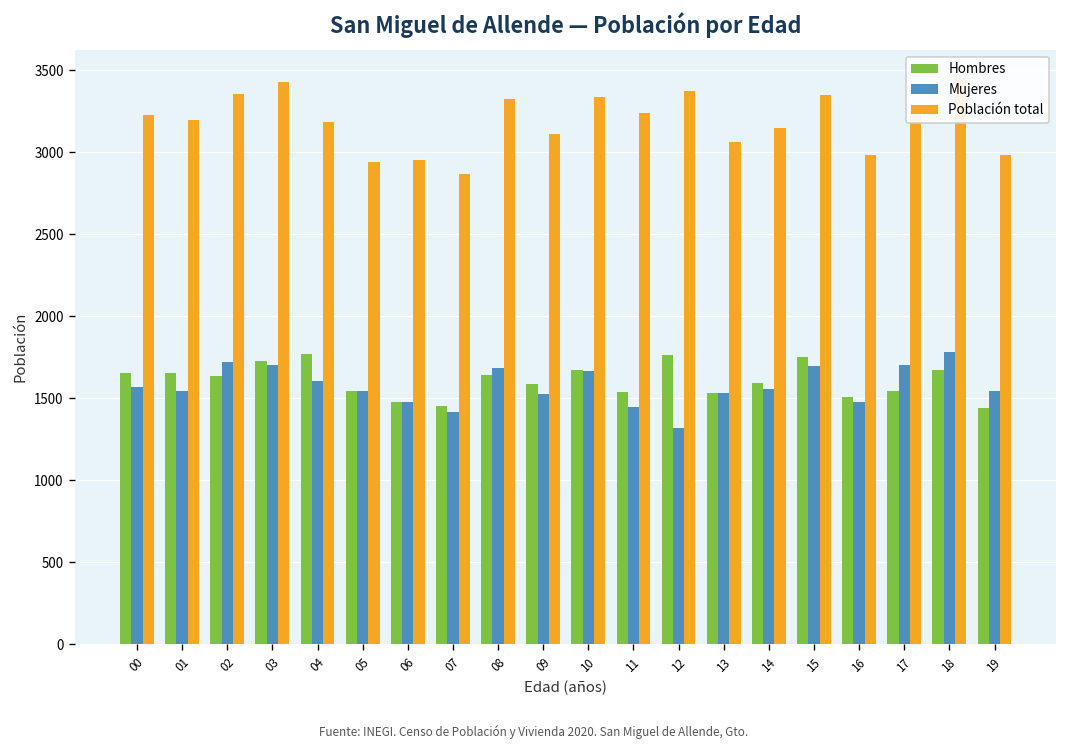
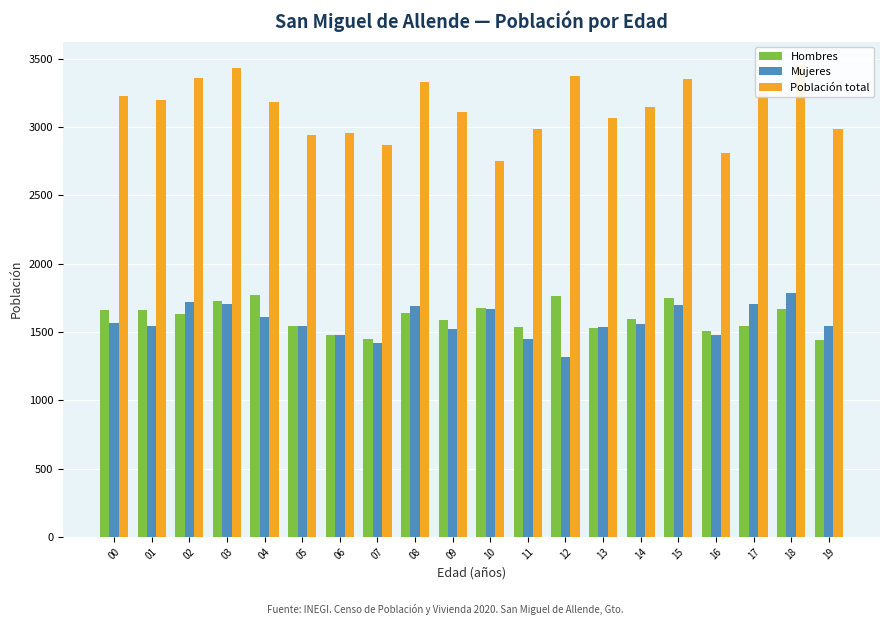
  {
    "Hombres": {
      "00": 1660,
      "01": 1660,
      "02": 1630,
      "03": 1730,
      "04": 1770,
      "05": 1550,
      "06": 1480,
      "07": 1450,
      "08": 1640,
      "09": 1590,
      "10": 1670,
      "11": 1540,
      "12": 1760,
      "13": 1530,
      "14": 1590,
      "15": 1750,
      "16": 1510,
      "17": 1550,
      "18": 1670,
      "19": 1440
    },
    "Mujeres": {
      "00": 1570,
      "01": 1540,
      "02": 1720,
      "03": 1700,
      "04": 1610,
      "05": 1550,
      "06": 1480,
      "07": 1420,
      "08": 1690,
      "09": 1530,
      "10": 1670,
      "11": 1450,
      "12": 1320,
      "13": 1540,
      "14": 1560,
      "15": 1700,
      "16": 1480,
      "17": 1710,
      "18": 1780,
      "19": 1540
    },
    "Población total": {
      "00": 3230,
      "01": 3200,
      "02": 3360,
      "03": 3430,
      "04": 3190,
      "05": 2940,
      "06": 2960,
      "07": 2870,
      "08": 3330,
      "09": 3110,
-     "10": 3340,
-     "11": 3240,
+     "10": 2750,
+     "11": 2990,
      "12": 3380,
      "13": 3070,
      "14": 3150,
      "15": 3350,
-     "16": 2990,
+     "16": 2810,
      "19": 2990
    }
  }
